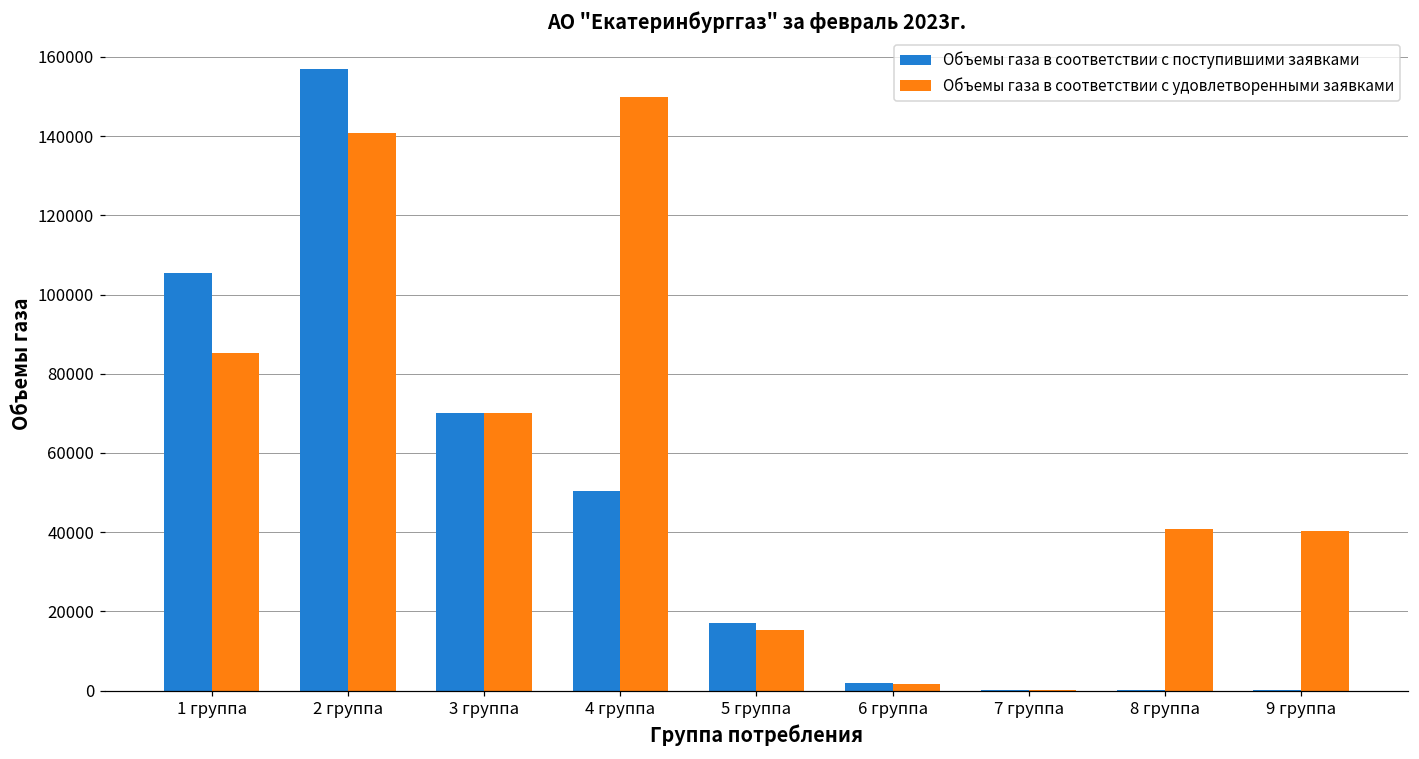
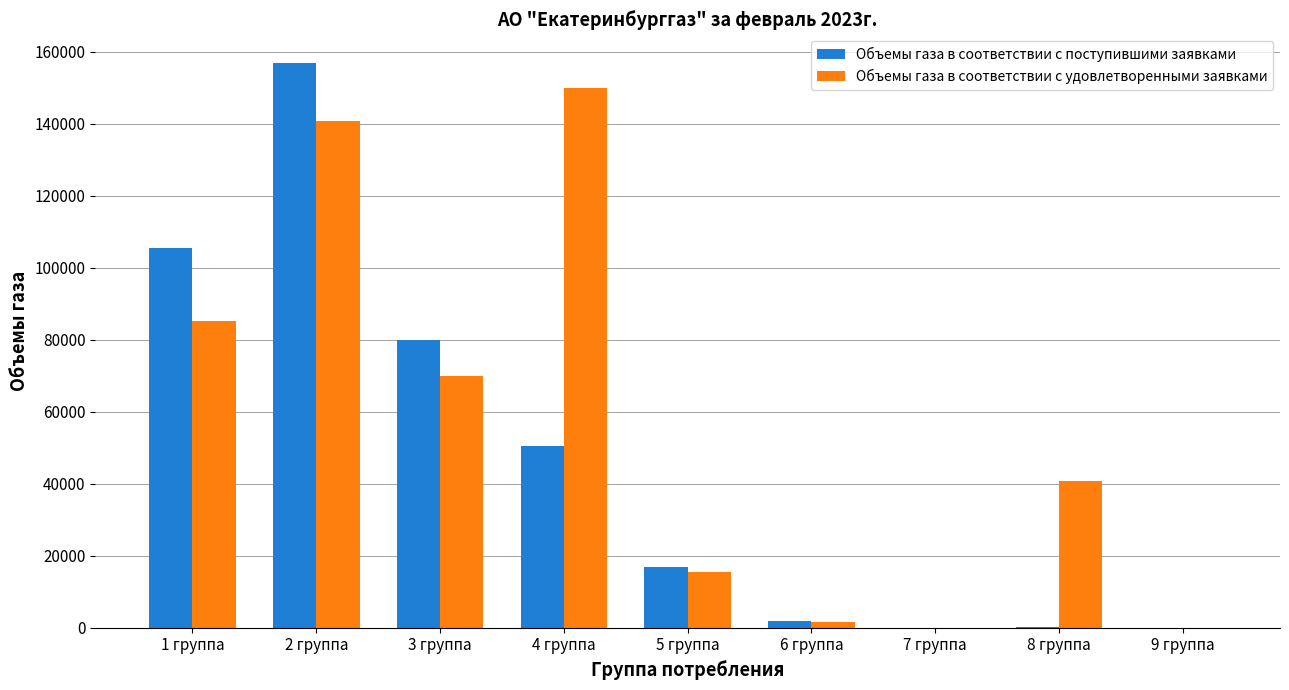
  {
    "Объемы газа в соответствии с поступившими заявками": {
      "1 группа": 105000,
      "2 группа": 157000,
-     "3 группа": 70000,
+     "3 группа": 80000,
      "4 группа": 50000,
      "5 группа": 17000,
      "6 группа": 2000
    },
    "Объемы газа в соответствии с удовлетворенными заявками": {
      "1 группа": 85000,
      "2 группа": 141000,
      "3 группа": 70000,
      "4 группа": 150000,
      "5 группа": 15000,
      "6 группа": 2000,
      "8 группа": 41000,
-     "9 группа": 40000
+     "9 группа": 0
    }
  }
